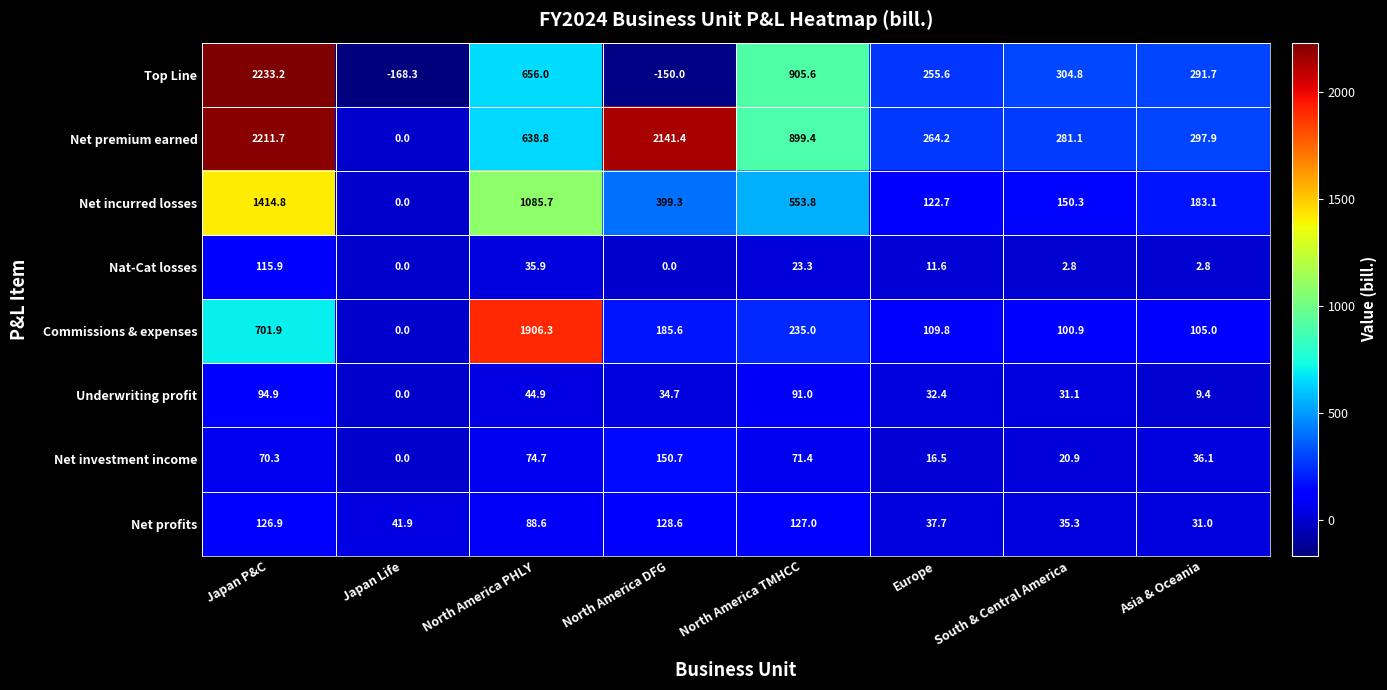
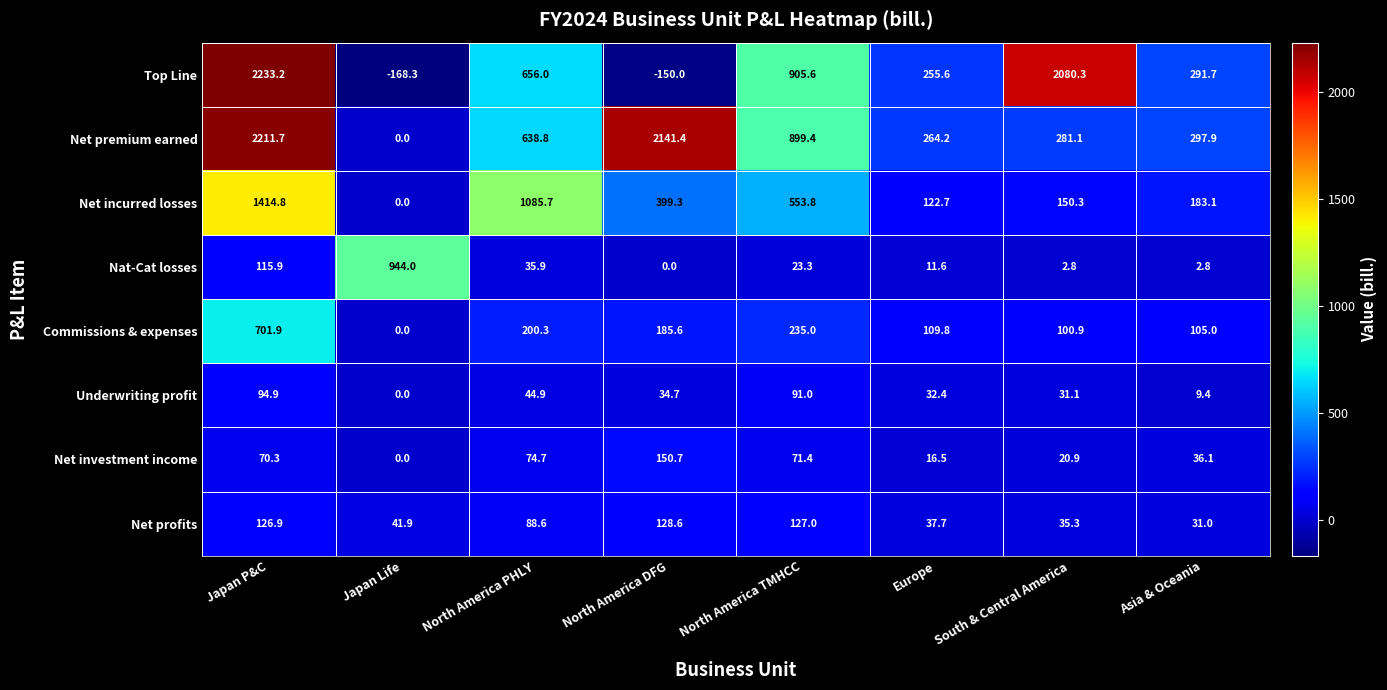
  {
    "Top Line": {
      "Japan P&C": 2233.2,
      "Japan Life": -168.3,
      "North America PHLY": 656.0,
      "North America DFG": -150.0,
      "North America TMHCC": 905.6,
      "Europe": 255.6,
-     "South & Central America": 304.8,
+     "South & Central America": 2080.3,
      "Asia & Oceania": 291.7
    },
    "Net premium earned": {
      "Japan P&C": 2211.7,
      "Japan Life": 0.0,
      "North America PHLY": 638.8,
      "North America DFG": 2141.4,
      "North America TMHCC": 899.4,
      "Europe": 264.2,
      "South & Central America": 281.1,
      "Asia & Oceania": 297.9
    },
    "Net incurred losses": {
      "Japan P&C": 1414.8,
      "Japan Life": 0.0,
      "North America PHLY": 1085.7,
      "North America DFG": 399.3,
      "North America TMHCC": 553.8,
      "Europe": 122.7,
      "South & Central America": 150.3,
      "Asia & Oceania": 183.1
    },
    "Nat-Cat losses": {
      "Japan P&C": 115.9,
-     "Japan Life": 0.0,
+     "Japan Life": 944.0,
      "North America PHLY": 35.9,
      "North America DFG": 0.0,
      "North America TMHCC": 23.3,
      "Europe": 11.6,
      "South & Central America": 2.8,
      "Asia & Oceania": 2.8
    },
    "Commissions & expenses": {
      "Japan P&C": 701.9,
      "Japan Life": 0.0,
-     "North America PHLY": 1906.3,
+     "North America PHLY": 200.3,
      "North America DFG": 185.6,
      "North America TMHCC": 235.0,
      "Europe": 109.8,
      "South & Central America": 100.9,
      "Asia & Oceania": 105.0
    },
    "Underwriting profit": {
      "Japan P&C": 94.9,
      "Japan Life": 0.0,
      "North America PHLY": 44.9,
      "North America DFG": 34.7,
      "North America TMHCC": 91.0,
      "Europe": 32.4,
      "South & Central America": 31.1,
      "Asia & Oceania": 9.4
    },
    "Net investment income": {
      "Japan P&C": 70.3,
      "Japan Life": 0.0,
      "North America PHLY": 74.7,
      "North America DFG": 150.7,
      "North America TMHCC": 71.4,
      "Europe": 16.5,
      "South & Central America": 20.9,
      "Asia & Oceania": 36.1
    },
    "Net profits": {
      "Japan P&C": 126.9,
      "Japan Life": 41.9,
      "North America PHLY": 88.6,
      "North America DFG": 128.6,
      "North America TMHCC": 127.0,
      "Europe": 37.7,
      "South & Central America": 35.3,
      "Asia & Oceania": 31.0
    }
  }
